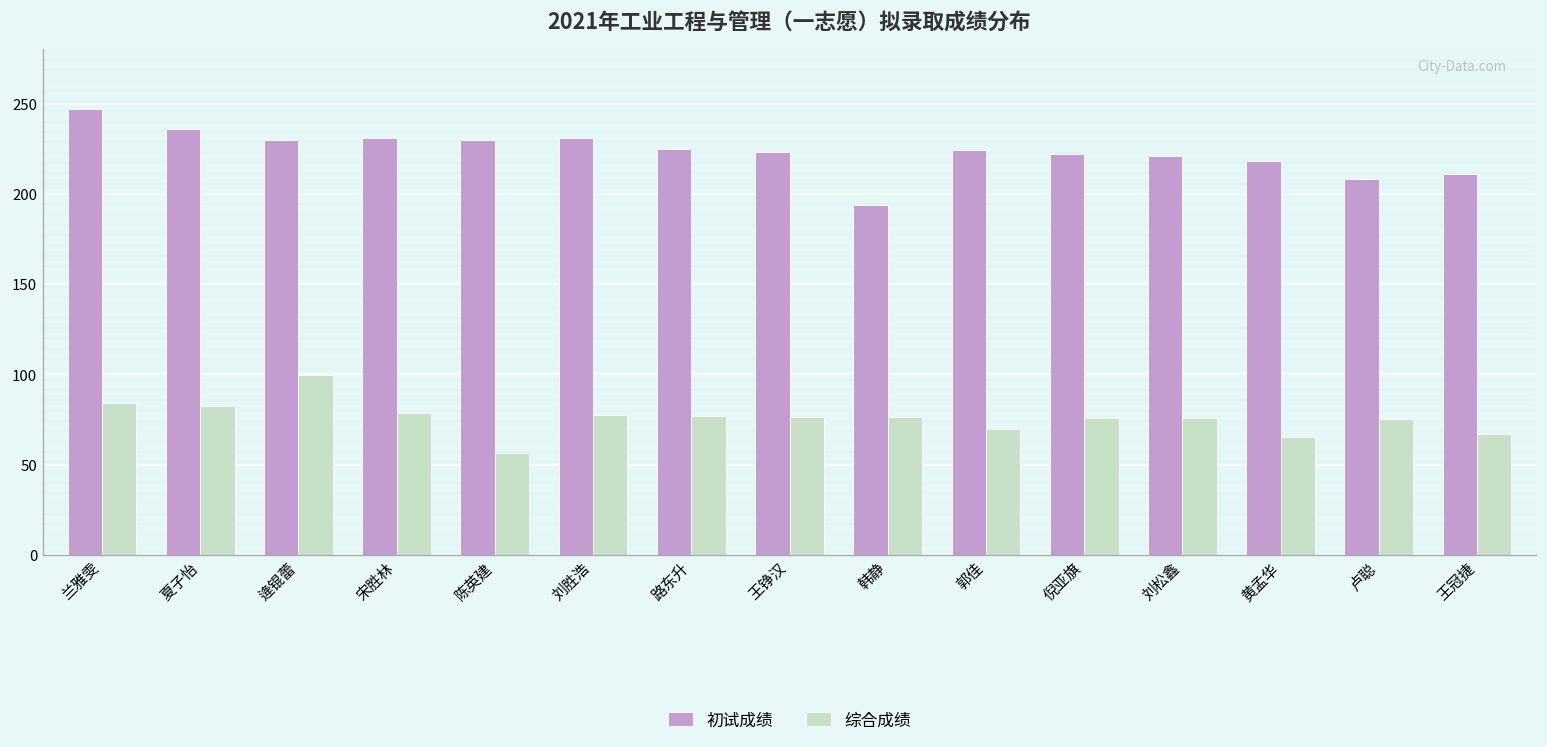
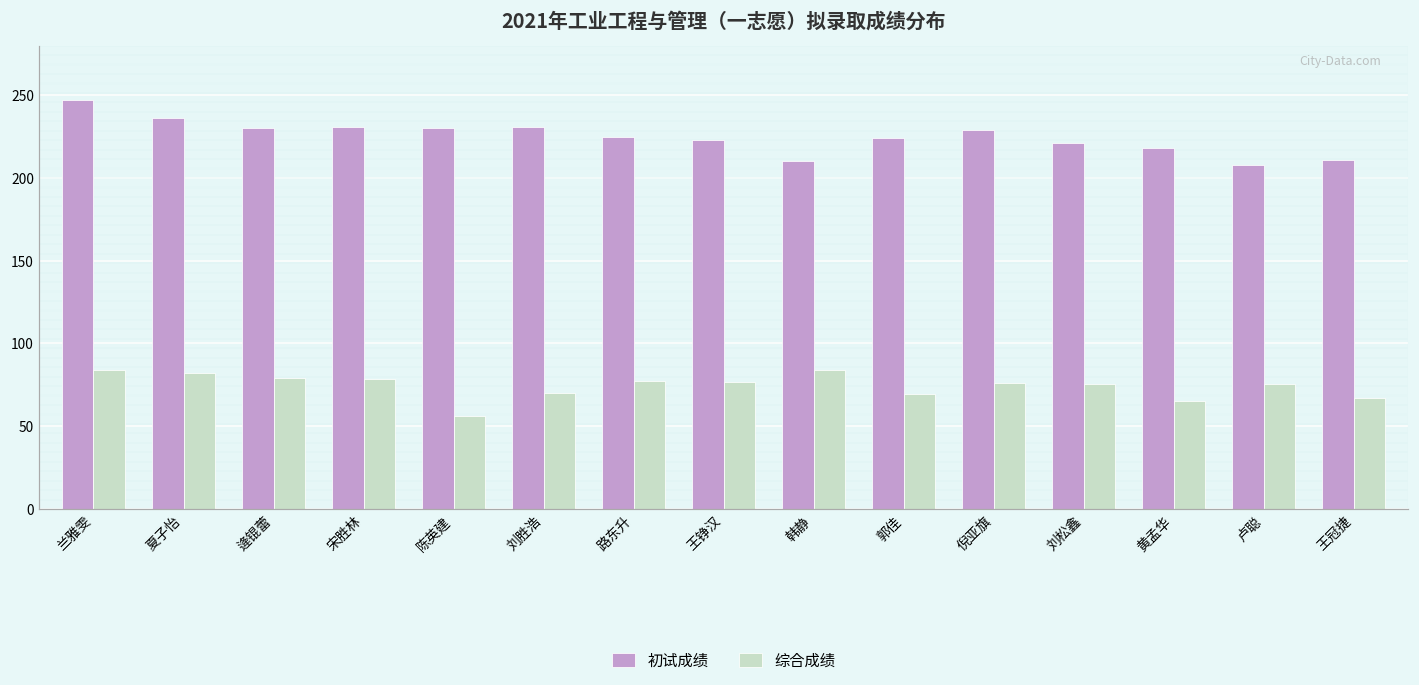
  {
    "初试成绩": {
      "兰雅雯": 247,
      "夏子怡": 236,
      "逄锟蕾": 230,
      "宋胜林": 231,
      "陈英建": 230,
      "刘胜浩": 231,
      "路东升": 225,
      "王铮汉": 223,
-     "韩静": 194,
+     "韩静": 210,
      "郭佳": 224,
-     "倪亚旗": 222,
+     "倪亚旗": 229,
      "刘松鑫": 221,
      "黄孟华": 218,
      "卢聪": 208,
      "王冠捷": 211
    },
    "综合成绩": {
      "兰雅雯": 84,
      "夏子怡": 82,
-     "逄锟蕾": 99,
+     "逄锟蕾": 79,
      "宋胜林": 78,
      "陈英建": 56,
-     "刘胜浩": 78,
+     "刘胜浩": 70,
      "路东升": 77,
      "王铮汉": 77,
-     "韩静": 77,
+     "韩静": 84,
      "郭佳": 70,
      "倪亚旗": 76,
      "刘松鑫": 76,
      "黄孟华": 65,
      "卢聪": 75,
      "王冠捷": 67
    }
  }
